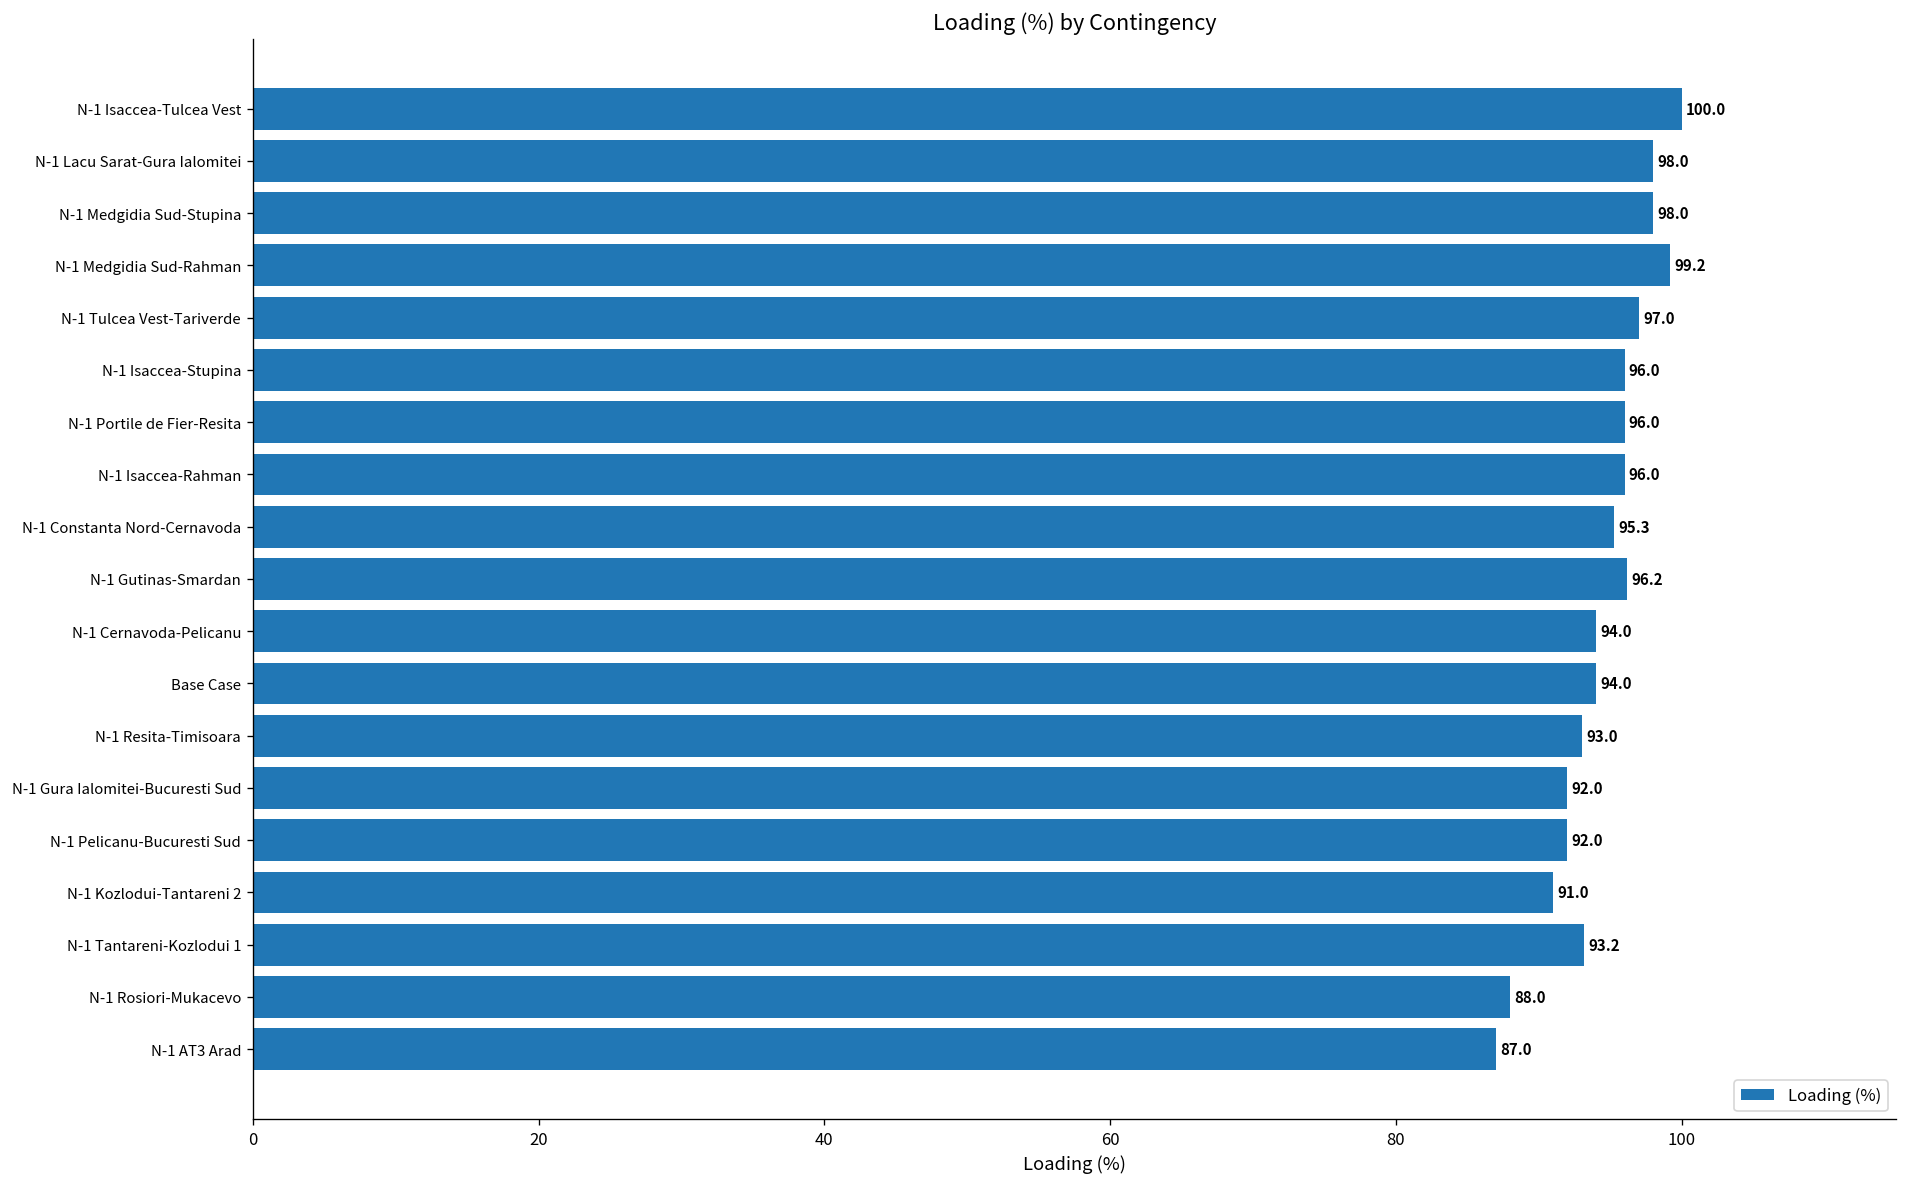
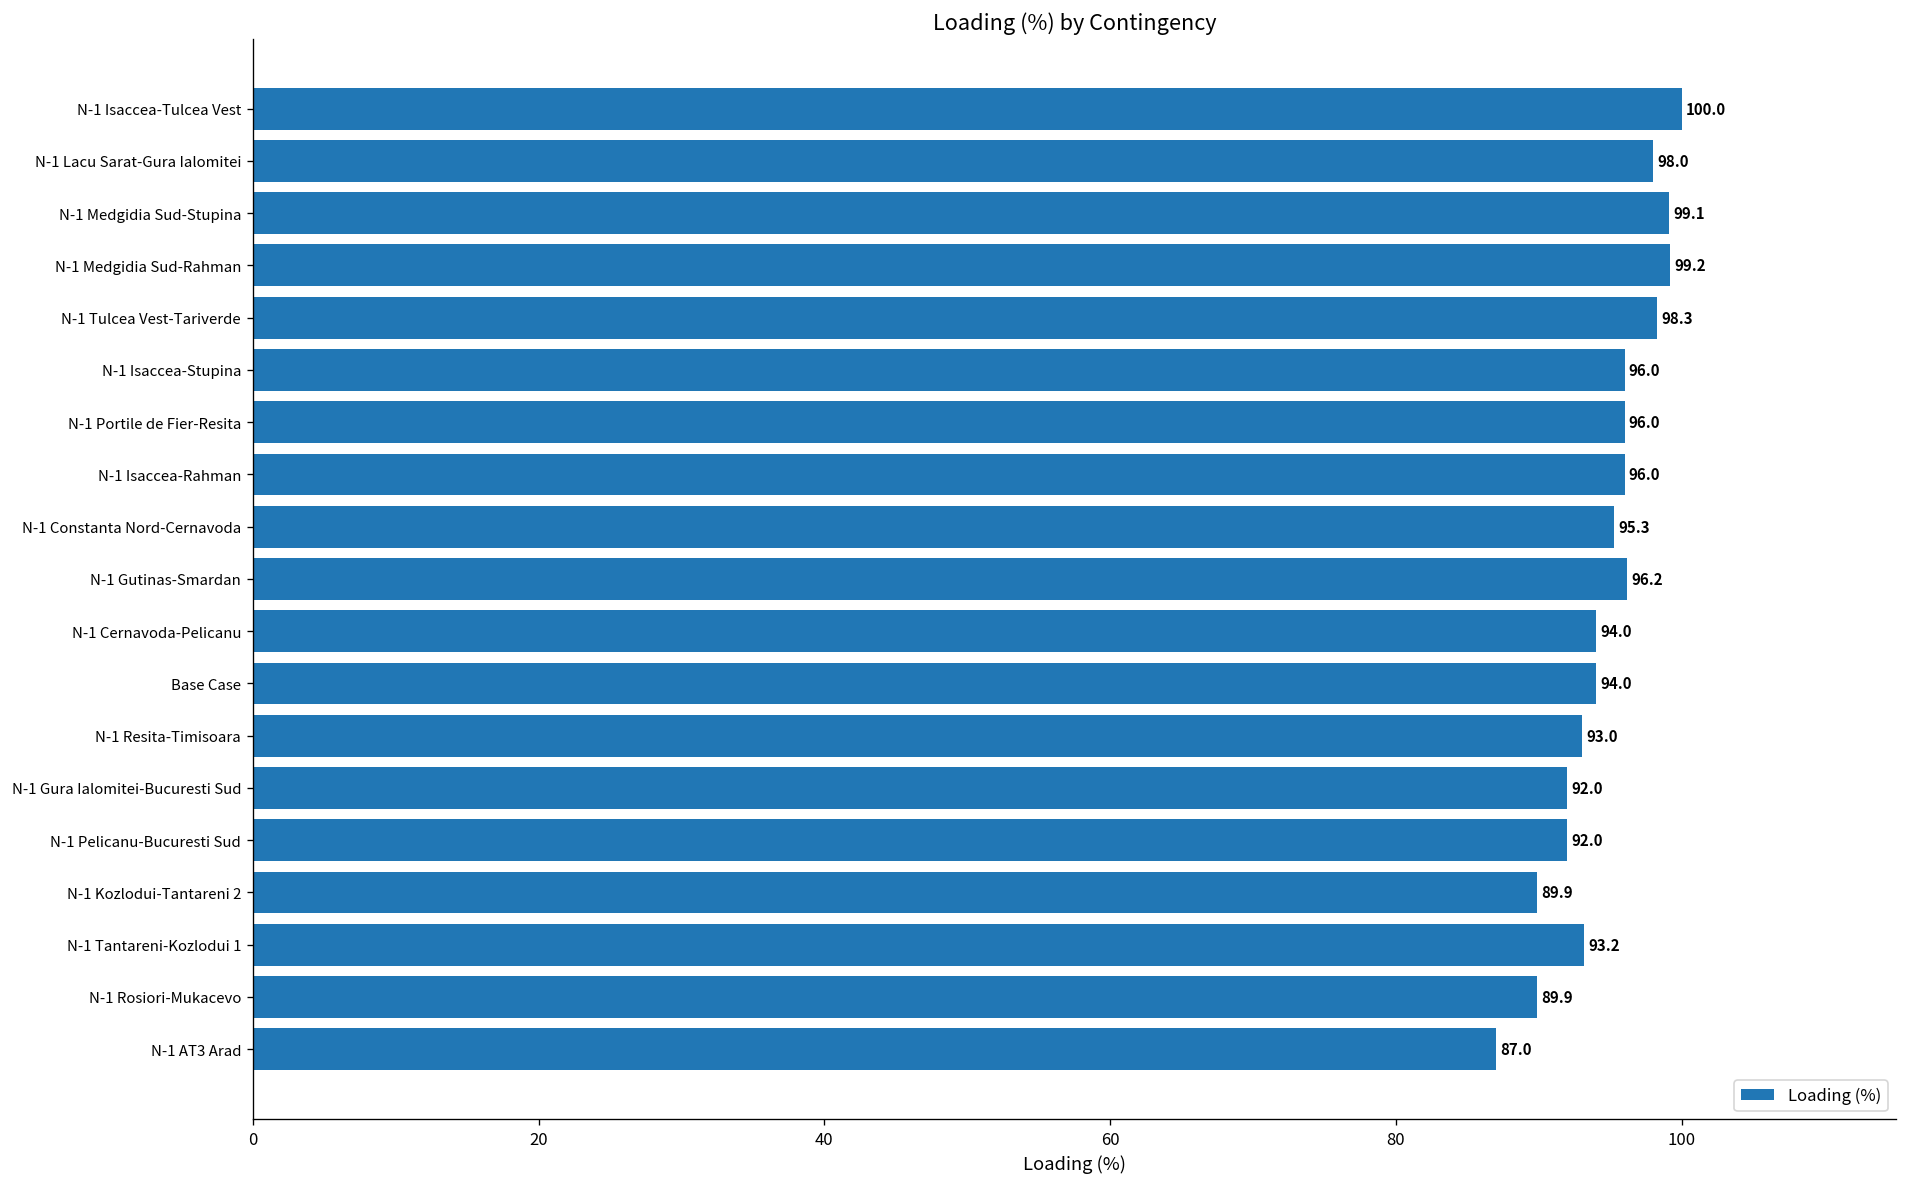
  {
    "N-1 Isaccea-Tulcea Vest": 100.0,
    "N-1 Lacu Sarat-Gura Ialomitei": 98.0,
-   "N-1 Medgidia Sud-Stupina": 98.0,
+   "N-1 Medgidia Sud-Stupina": 99.1,
    "N-1 Medgidia Sud-Rahman": 99.2,
-   "N-1 Tulcea Vest-Tariverde": 97.0,
+   "N-1 Tulcea Vest-Tariverde": 98.3,
    "N-1 Isaccea-Stupina": 96.0,
    "N-1 Portile de Fier-Resita": 96.0,
    "N-1 Isaccea-Rahman": 96.0,
    "N-1 Constanta Nord-Cernavoda": 95.3,
    "N-1 Gutinas-Smardan": 96.2,
    "N-1 Cernavoda-Pelicanu": 94.0,
    "Base Case": 94.0,
    "N-1 Resita-Timisoara": 93.0,
    "N-1 Gura Ialomitei-Bucuresti Sud": 92.0,
    "N-1 Pelicanu-Bucuresti Sud": 92.0,
-   "N-1 Kozlodui-Tantareni 2": 91.0,
+   "N-1 Kozlodui-Tantareni 2": 89.9,
    "N-1 Tantareni-Kozlodui 1": 93.2,
-   "N-1 Rosiori-Mukacevo": 88.0,
+   "N-1 Rosiori-Mukacevo": 89.9,
    "N-1 AT3 Arad": 87.0
  }
